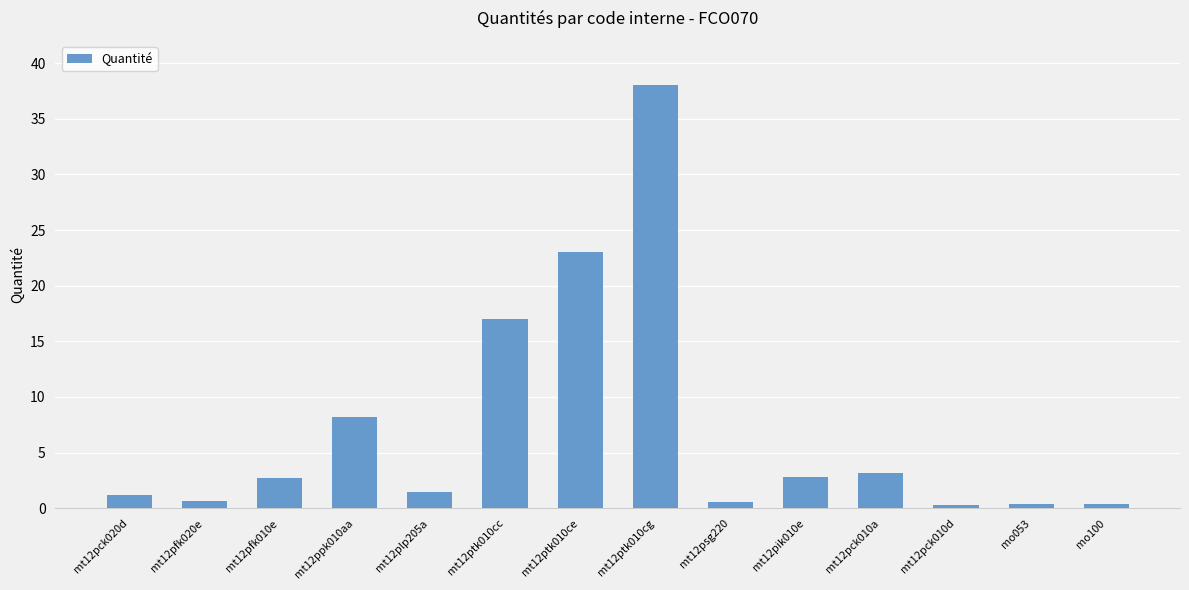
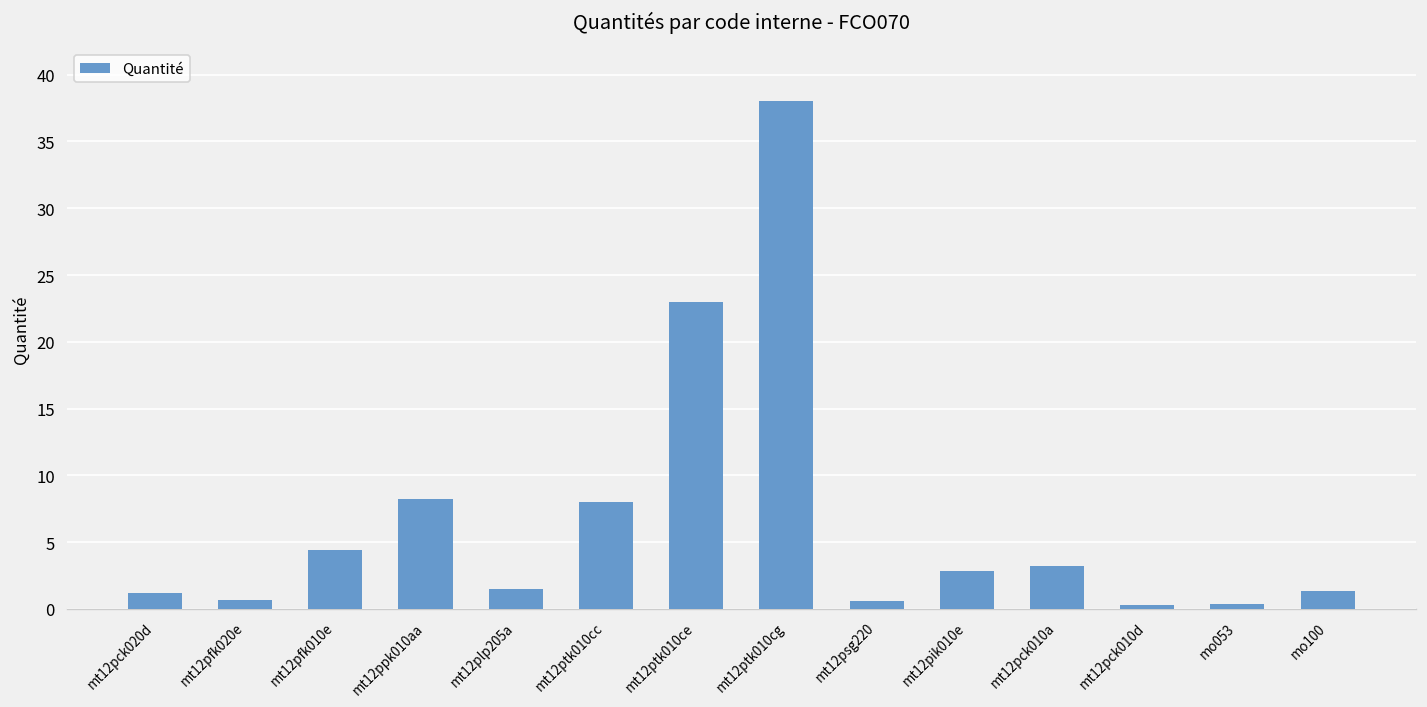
  {
    "mt12pck020d": 1.2,
    "mt12pfk020e": 0.7,
-   "mt12pfk010e": 2.8,
+   "mt12pfk010e": 4.4,
    "mt12ppk010aa": 8.2,
    "mt12plp205a": 1.5,
-   "mt12ptk010cc": 17,
+   "mt12ptk010cc": 8,
    "mt12ptk010ce": 23.0,
    "mt12ptk010cg": 38.0,
    "mt12psg220": 0.6,
    "mt12pik010e": 2.8,
    "mt12pck010a": 3.2,
    "mt12pck010d": 0.3,
    "mo053": 0.4,
-   "mo100": 0.4
+   "mo100": 1.4
  }
